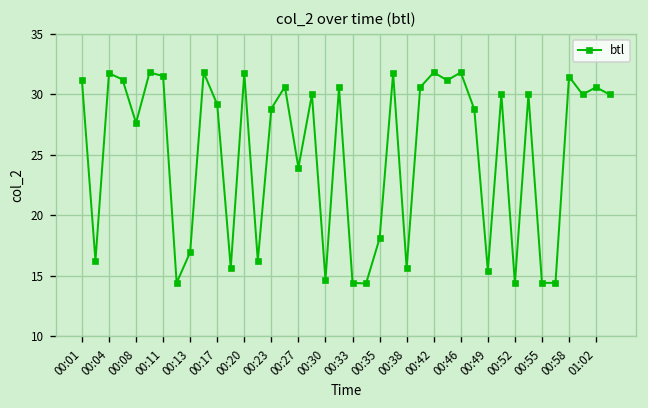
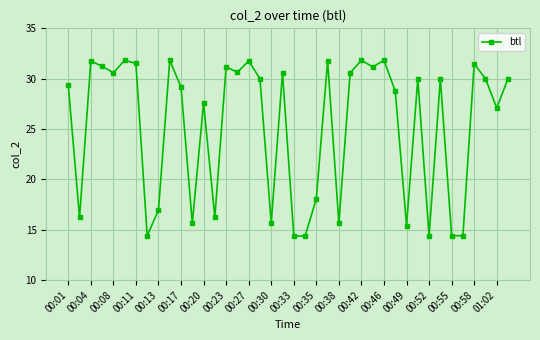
  {
-   "00:01": 31.2,
+   "00:01": 29.4,
    "00:04": 31.8,
-   "00:08": 27.6,
+   "00:08": 30.6,
    "00:11": 31.5,
    "00:13": 17.0,
    "00:17": 29.2,
-   "00:20": 31.8,
-   "00:23": 28.8,
-   "00:27": 23.9,
-   "00:30": 14.7,
+   "00:20": 27.6,
+   "00:23": 31.2,
+   "00:27": 31.8,
+   "00:30": 15.6,
    "00:33": 14.4,
    "00:35": 18.1,
    "00:38": 15.6,
    "00:42": 31.8,
    "00:46": 31.8,
    "00:49": 15.4,
    "00:52": 14.4,
    "00:55": 14.4,
    "00:58": 31.5,
-   "01:02": 30.6
+   "01:02": 27.1
  }
